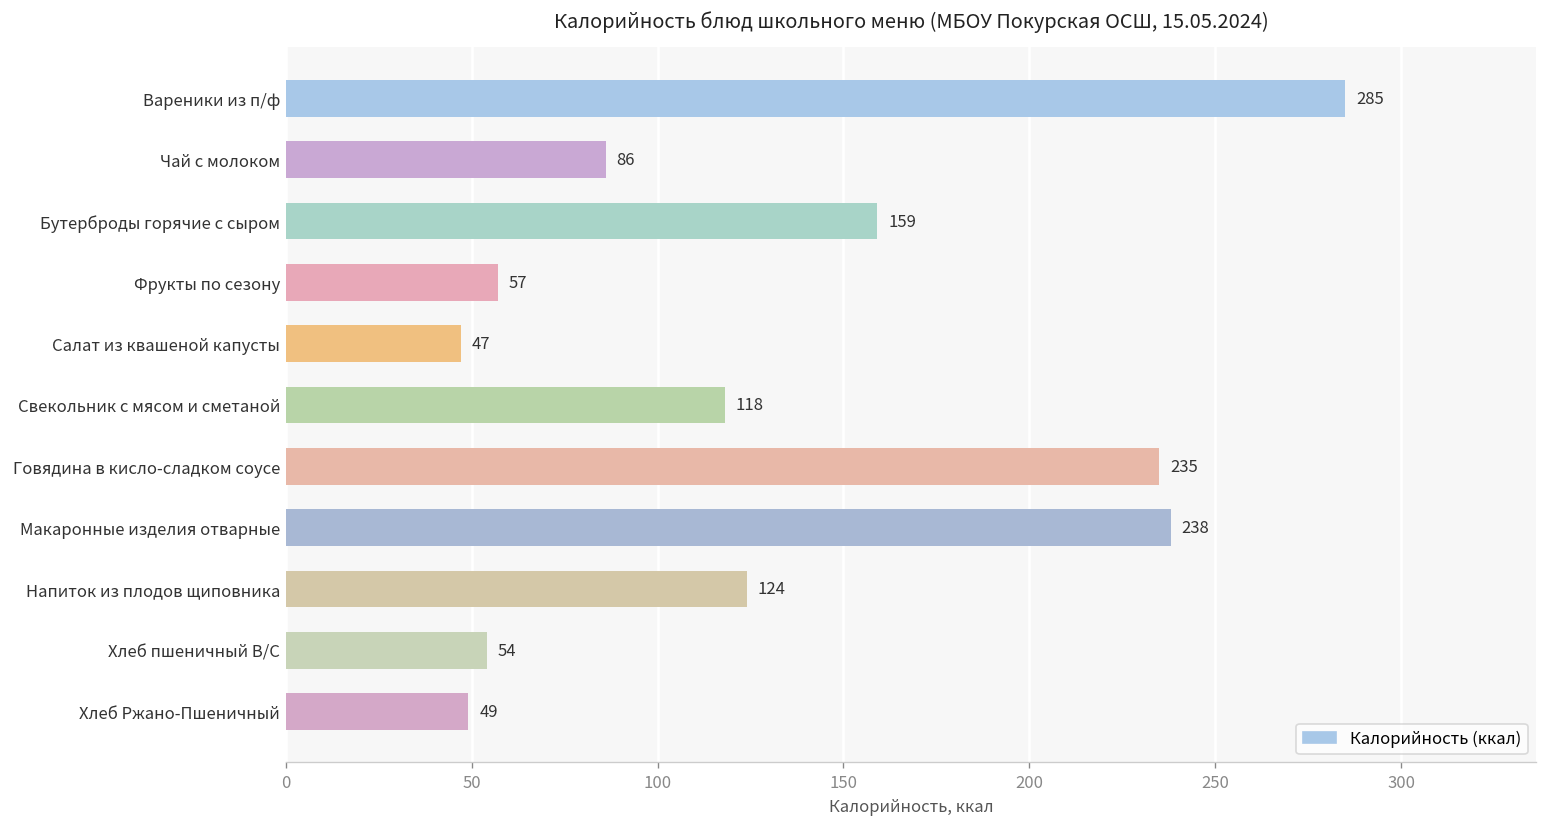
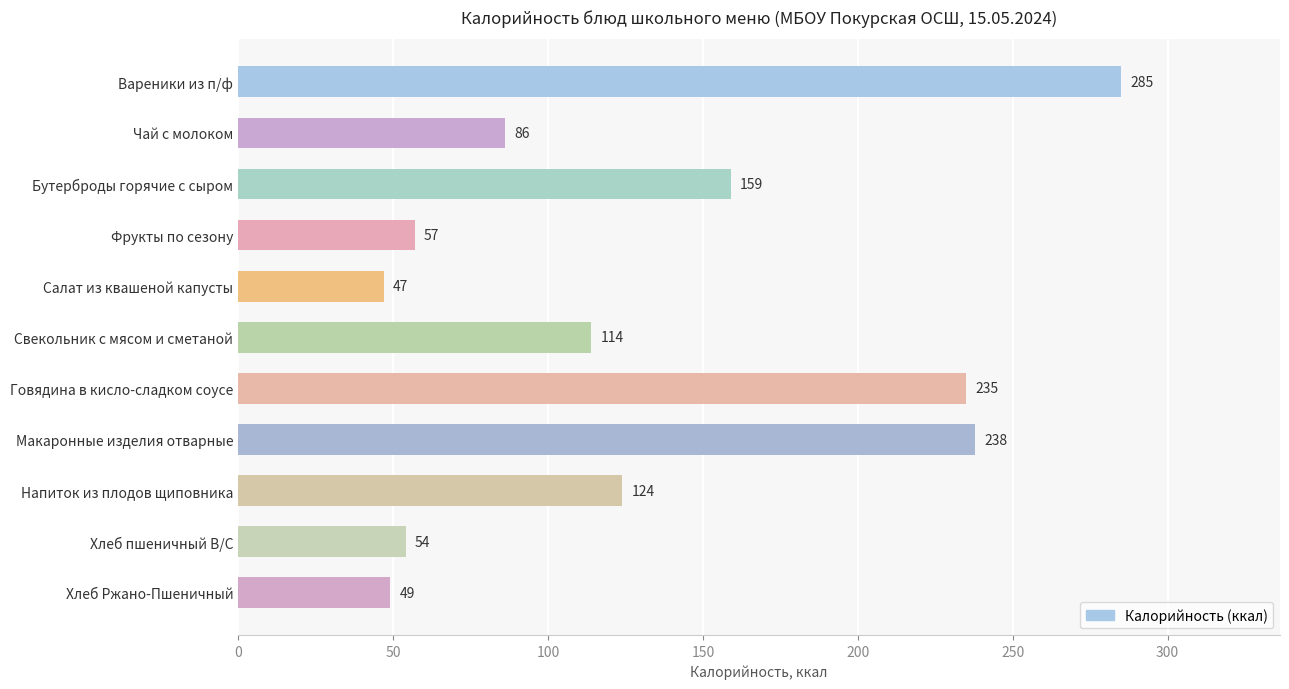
  {
    "Вареники из п/ф": 285,
    "Чай с молоком": 86,
    "Бутерброды горячие с сыром": 159,
    "Фрукты по сезону": 57,
    "Салат из квашеной капусты": 47,
-   "Свекольник с мясом и сметаной": 118,
+   "Свекольник с мясом и сметаной": 114,
    "Говядина в кисло-сладком соусе": 235,
    "Макаронные изделия отварные": 238,
    "Напиток из плодов щиповника": 124,
    "Хлеб пшеничный В/С": 54,
    "Хлеб Ржано-Пшеничный": 49
  }
